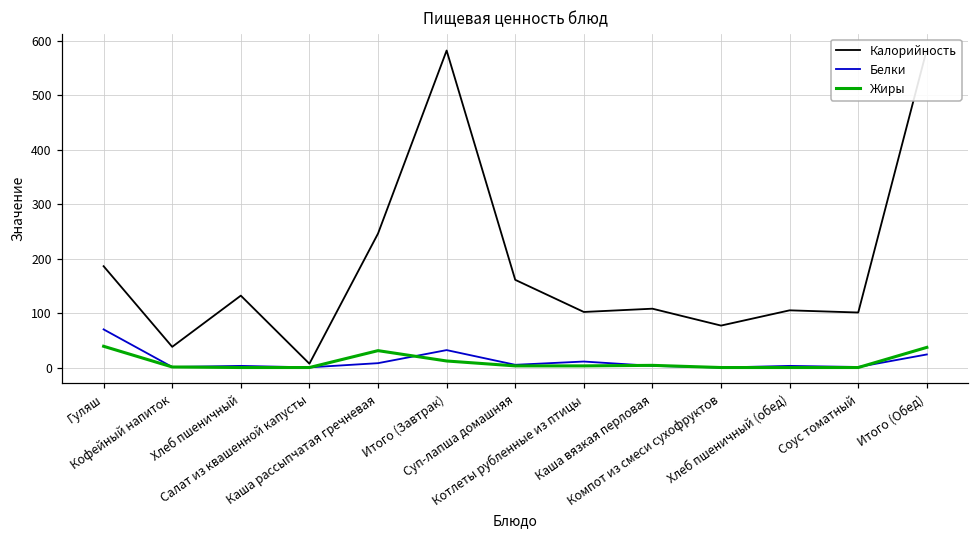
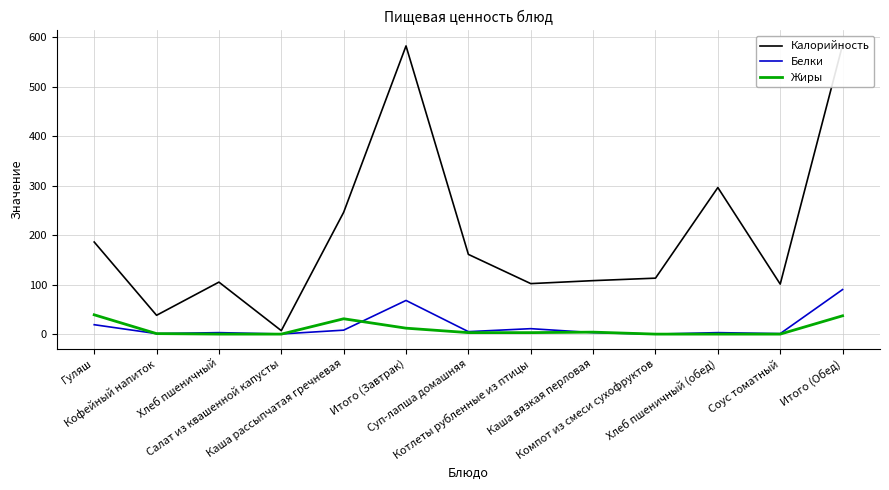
  {
    "Калорийность": {
      "Гуляш": 190,
      "Кофейный напиток": 40,
-     "Хлеб пшеничный": 130,
+     "Хлеб пшеничный": 110,
      "Салат из квашенной капусты": 10,
      "Каша рассыпчатая гречневая": 250,
      "Итого (Завтрак)": 580,
      "Суп-лапша домашняя": 160,
      "Котлеты рубленные из птицы": 100,
      "Каша вязкая перловая": 110,
-     "Компот из смеси сухофруктов": 80,
-     "Хлеб пшеничный (обед)": 110,
+     "Компот из смеси сухофруктов": 110,
+     "Хлеб пшеничный (обед)": 300,
      "Соус томатный": 100
    },
    "Белки": {
-     "Гуляш": 70,
+     "Гуляш": 20,
      "Каша рассыпчатая гречневая": 10,
-     "Итого (Завтрак)": 30,
+     "Итого (Завтрак)": 70,
      "Котлеты рубленные из птицы": 10,
-     "Итого (Обед)": 20
+     "Итого (Обед)": 90
    },
    "Жиры": {
      "Гуляш": 40,
      "Каша рассыпчатая гречневая": 30,
      "Итого (Завтрак)": 10,
      "Котлеты рубленные из птицы": 0,
      "Итого (Обед)": 40
    }
  }
